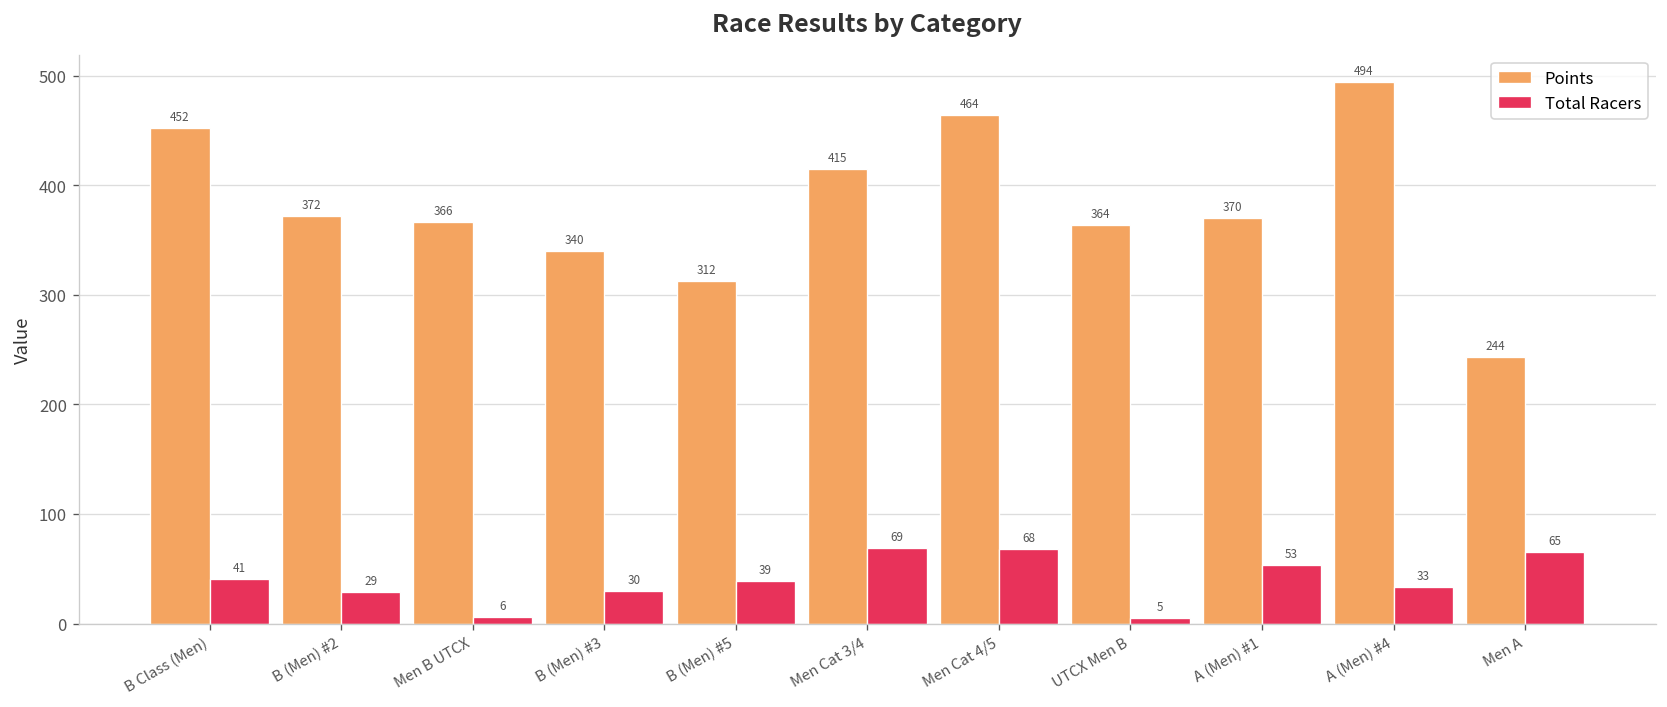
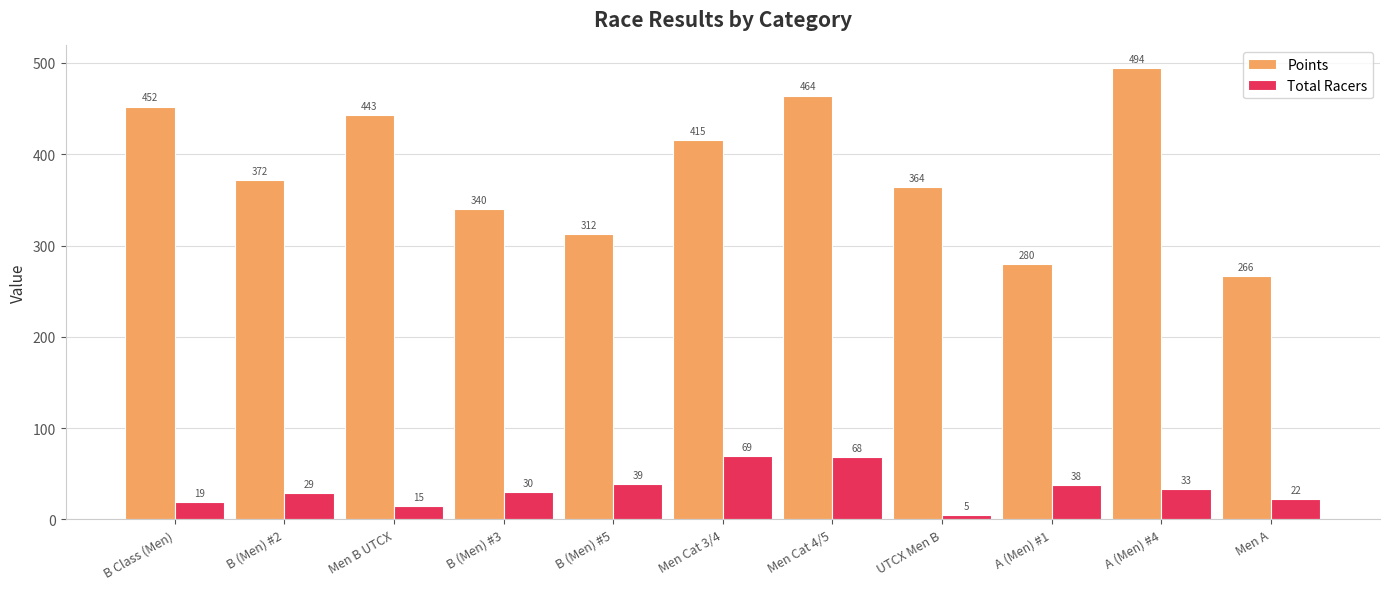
  {
    "Points": {
      "B Class (Men)": 452,
      "B (Men) #2": 372,
-     "Men B UTCX": 366,
+     "Men B UTCX": 443,
      "B (Men) #3": 340,
      "B (Men) #5": 312,
      "Men Cat 3/4": 415,
      "Men Cat 4/5": 464,
      "UTCX Men B": 364,
-     "A (Men) #1": 370,
+     "A (Men) #1": 280,
      "A (Men) #4": 494,
-     "Men A": 244
+     "Men A": 266
    },
    "Total Racers": {
-     "B Class (Men)": 41,
+     "B Class (Men)": 19,
      "B (Men) #2": 29,
-     "Men B UTCX": 6,
+     "Men B UTCX": 15,
      "B (Men) #3": 30,
      "B (Men) #5": 39,
      "Men Cat 3/4": 69,
      "Men Cat 4/5": 68,
      "UTCX Men B": 5,
-     "A (Men) #1": 53,
+     "A (Men) #1": 38,
      "A (Men) #4": 33,
-     "Men A": 65
+     "Men A": 22
    }
  }
